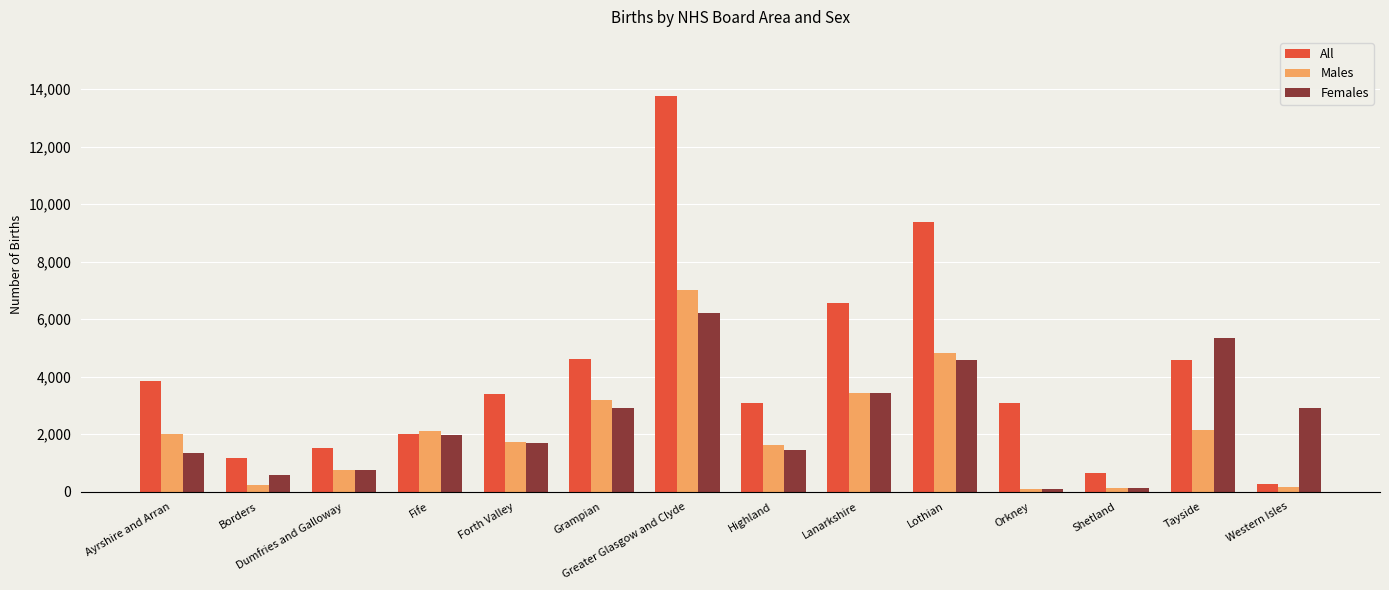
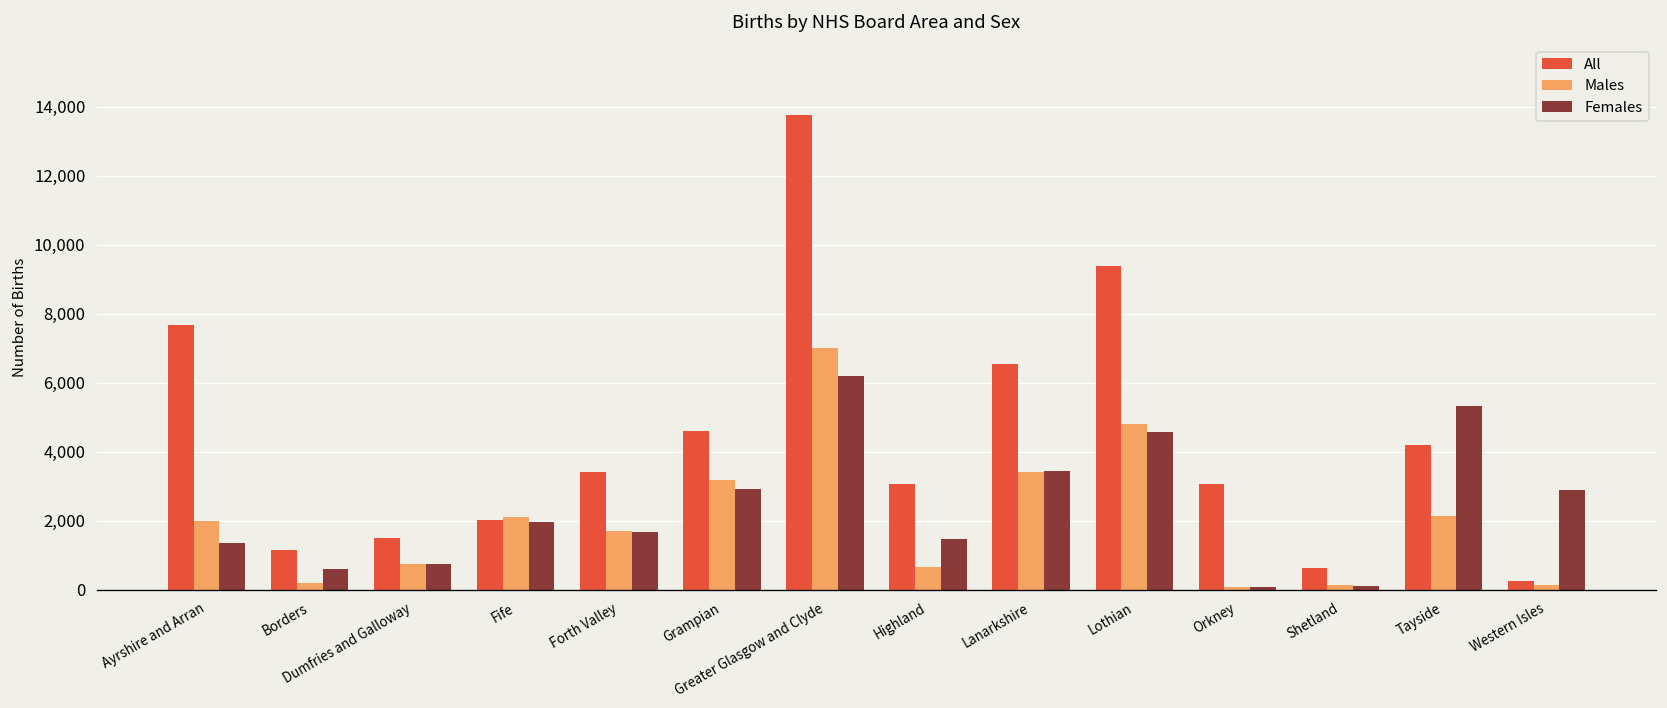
  {
    "All": {
-     "Ayrshire and Arran": "3,900",
+     "Ayrshire and Arran": "7,700",
      "Borders": "1,200",
      "Dumfries and Galloway": "1,500",
      "Fife": "2,000",
      "Forth Valley": "3,400",
      "Grampian": "4,600",
      "Greater Glasgow and Clyde": "13,800",
      "Highland": "3,100",
      "Lanarkshire": "6,500",
      "Lothian": "9,400",
      "Orkney": "3,100",
      "Shetland": "600",
-     "Tayside": "4,600",
+     "Tayside": "4,200",
      "Western Isles": "300"
    },
    "Males": {
      "Ayrshire and Arran": "2,000",
      "Borders": "200",
      "Dumfries and Galloway": "800",
      "Fife": "2,100",
      "Forth Valley": "1,700",
      "Grampian": "3,200",
      "Greater Glasgow and Clyde": "7,000",
-     "Highland": "1,600",
+     "Highland": "700",
      "Lanarkshire": "3,400",
      "Lothian": "4,800",
      "Orkney": "100",
      "Shetland": "100",
      "Tayside": "2,100",
      "Western Isles": "100"
    },
    "Females": {
      "Ayrshire and Arran": "1,400",
      "Borders": "600",
      "Dumfries and Galloway": "700",
      "Fife": "2,000",
      "Forth Valley": "1,700",
      "Grampian": "2,900",
      "Greater Glasgow and Clyde": "6,200",
      "Highland": "1,500",
      "Lanarkshire": "3,400",
      "Lothian": "4,600",
      "Orkney": "100",
      "Shetland": "100",
      "Tayside": "5,300",
      "Western Isles": "2,900"
    }
  }
